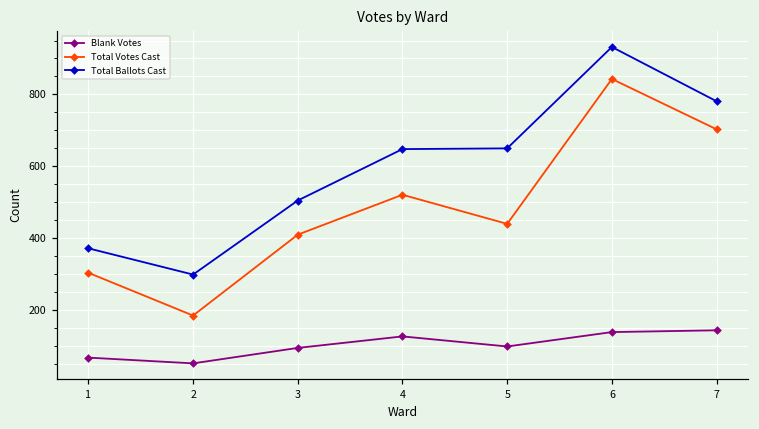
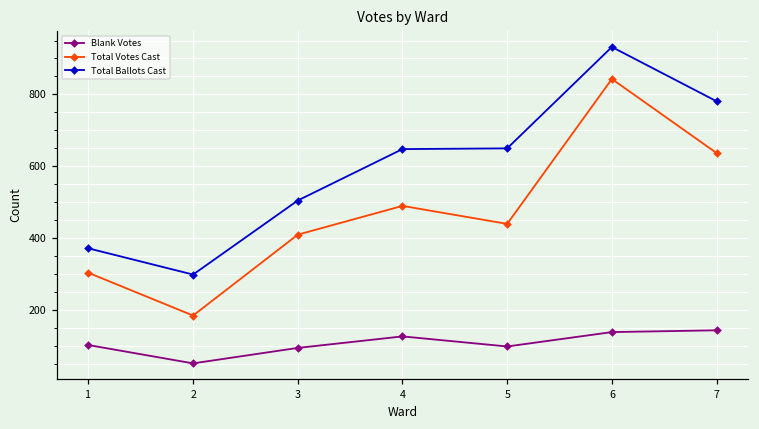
  {
    "Blank Votes": {
-     "1": 70,
+     "1": 100,
      "2": 50,
      "3": 100,
      "4": 130,
      "5": 100,
      "6": 140,
      "7": 140
    },
    "Total Votes Cast": {
      "1": 300,
      "2": 190,
      "3": 410,
-     "4": 520,
+     "4": 490,
      "5": 440,
      "6": 840,
-     "7": 700
+     "7": 640
    },
    "Total Ballots Cast": {
      "1": 370,
      "2": 300,
      "3": 510,
      "4": 650,
      "5": 650,
      "6": 930,
      "7": 780
    }
  }
